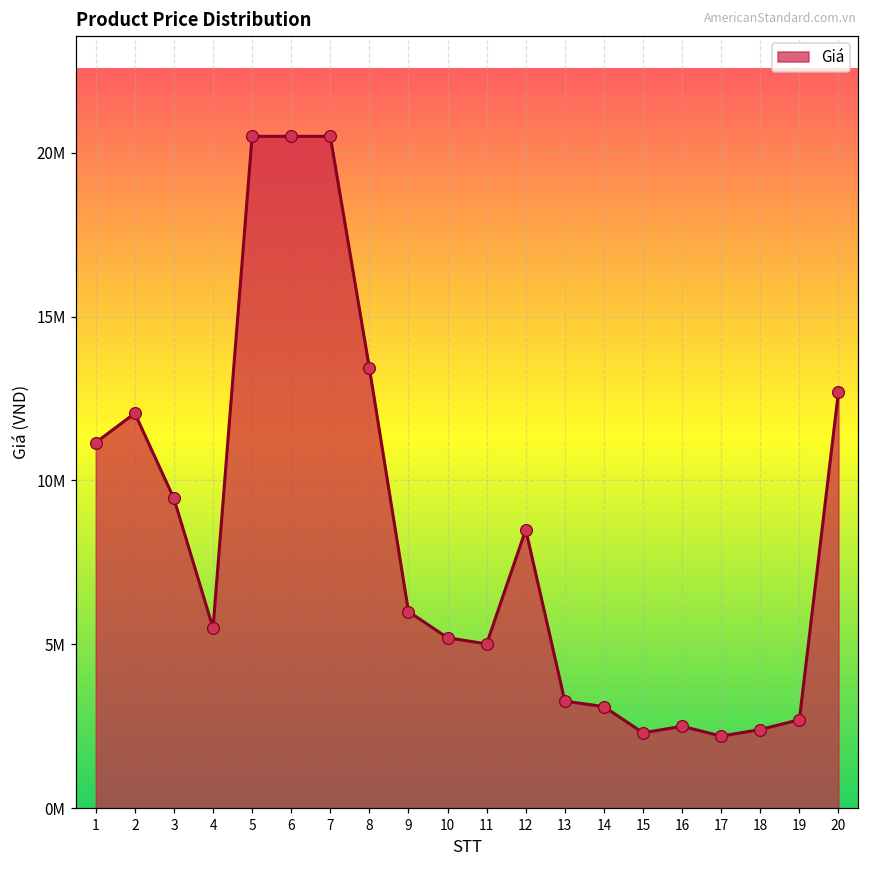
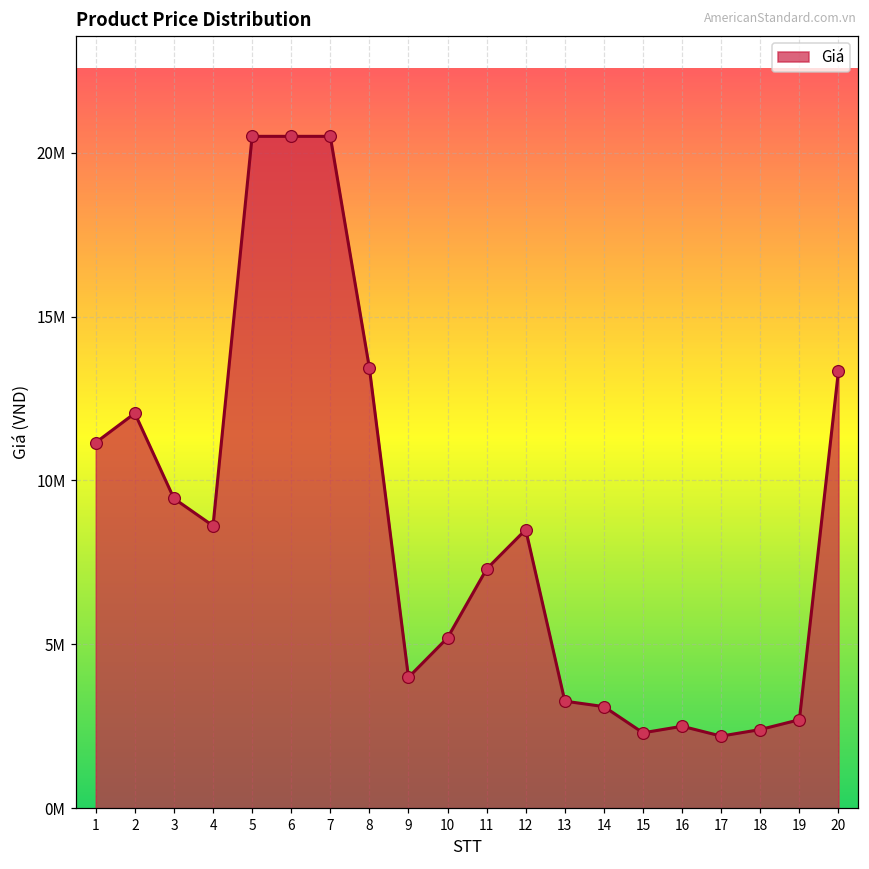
  {
    "1": 11200000,
    "2": 12100000,
    "3": 9500000,
-   "4": 5500000,
+   "4": 8600000,
    "5": 20500000,
    "6": 20500000,
    "7": 20500000,
    "8": 13400000,
-   "9": 6000000,
+   "9": 4000000,
    "10": 5200000,
-   "11": 5000000,
+   "11": 7300000,
    "12": 8500000,
    "13": 3300000,
    "14": 3100000,
    "15": 2300000,
    "16": 2500000,
    "17": 2200000,
    "18": 2400000,
    "19": 2700000,
-   "20": 12700000
+   "20": 13300000
  }
